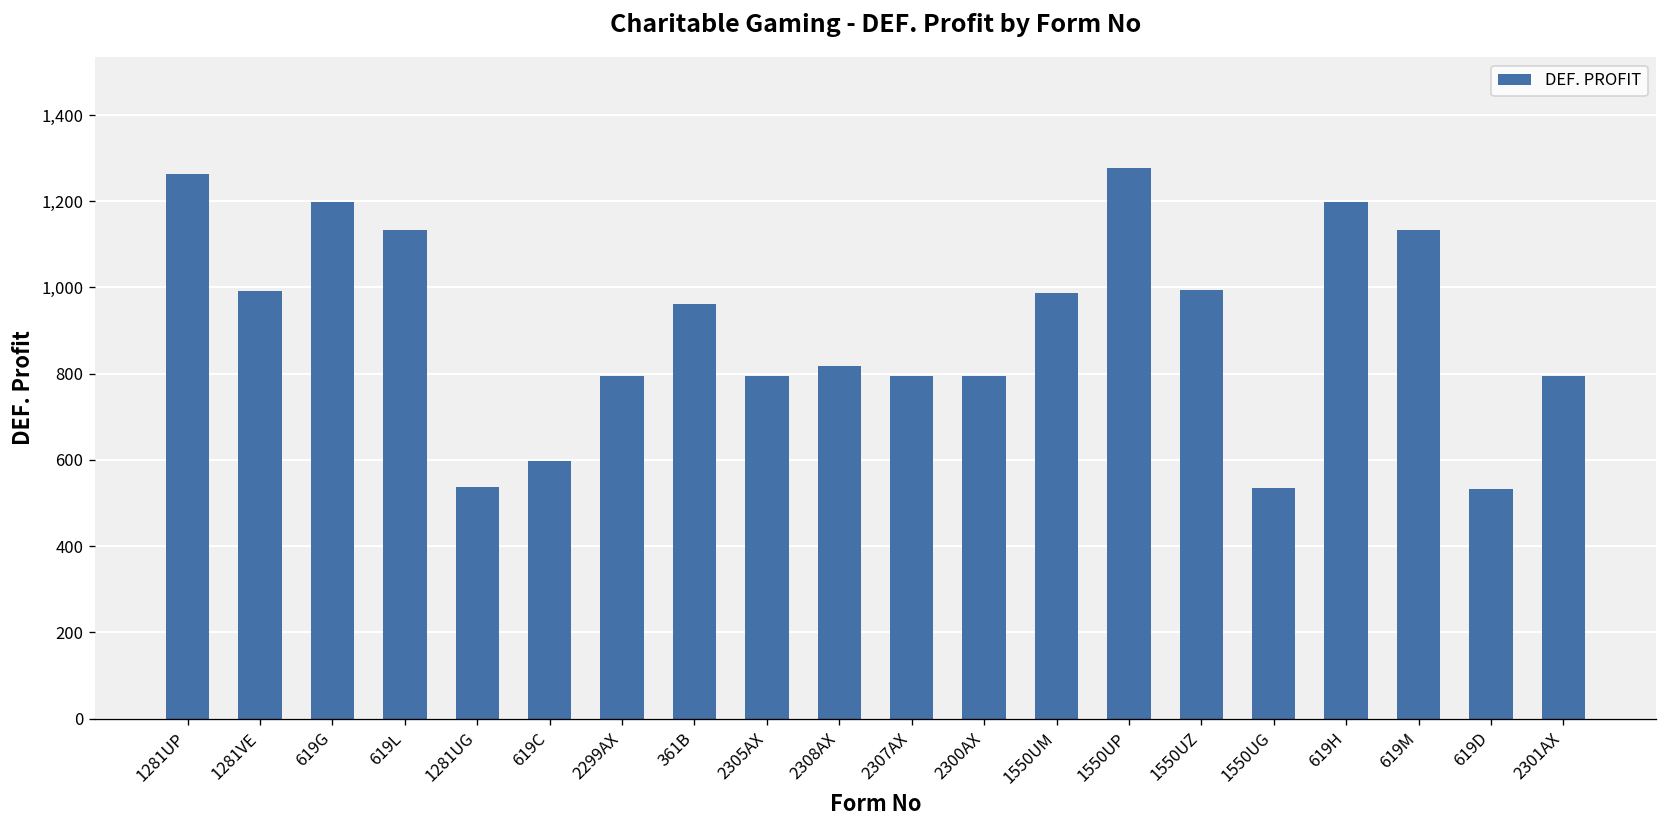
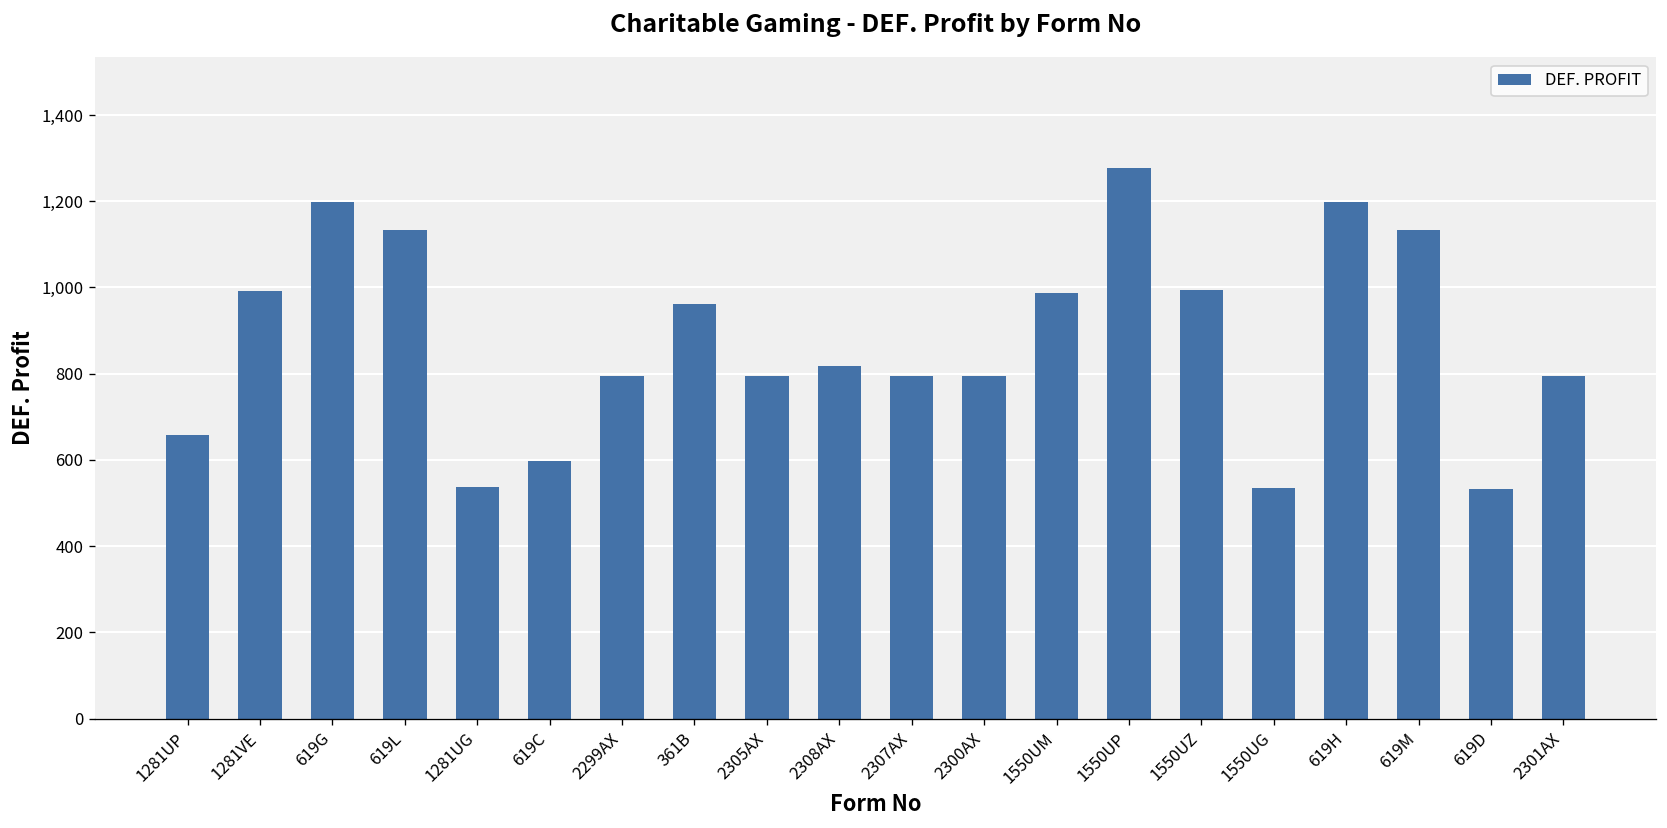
  {
-   "1281UP": "1,260",
+   "1281UP": "660",
    "1281VE": "990",
    "619G": "1,200",
    "619L": "1,130",
    "1281UG": "540",
    "619C": "600",
    "2299AX": "800",
    "361B": "960",
    "2305AX": "800",
    "2308AX": "820",
    "2307AX": "800",
    "2300AX": "800",
    "1550UM": "990",
    "1550UP": "1,280",
    "1550UZ": "990",
    "1550UG": "540",
    "619H": "1,200",
    "619M": "1,130",
    "619D": "530",
    "2301AX": "800"
  }
